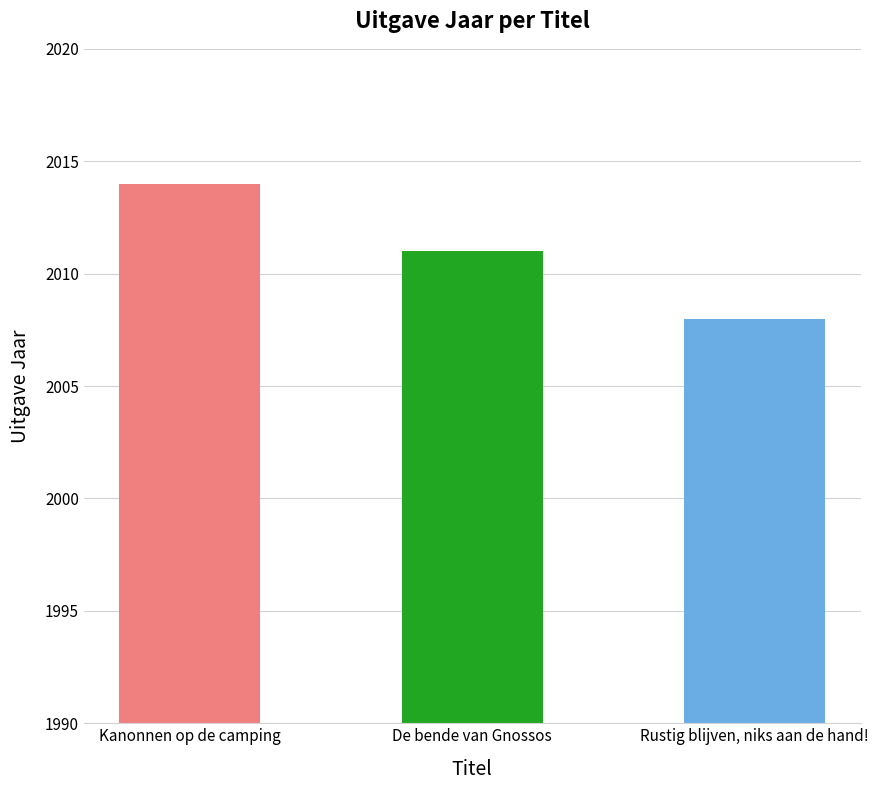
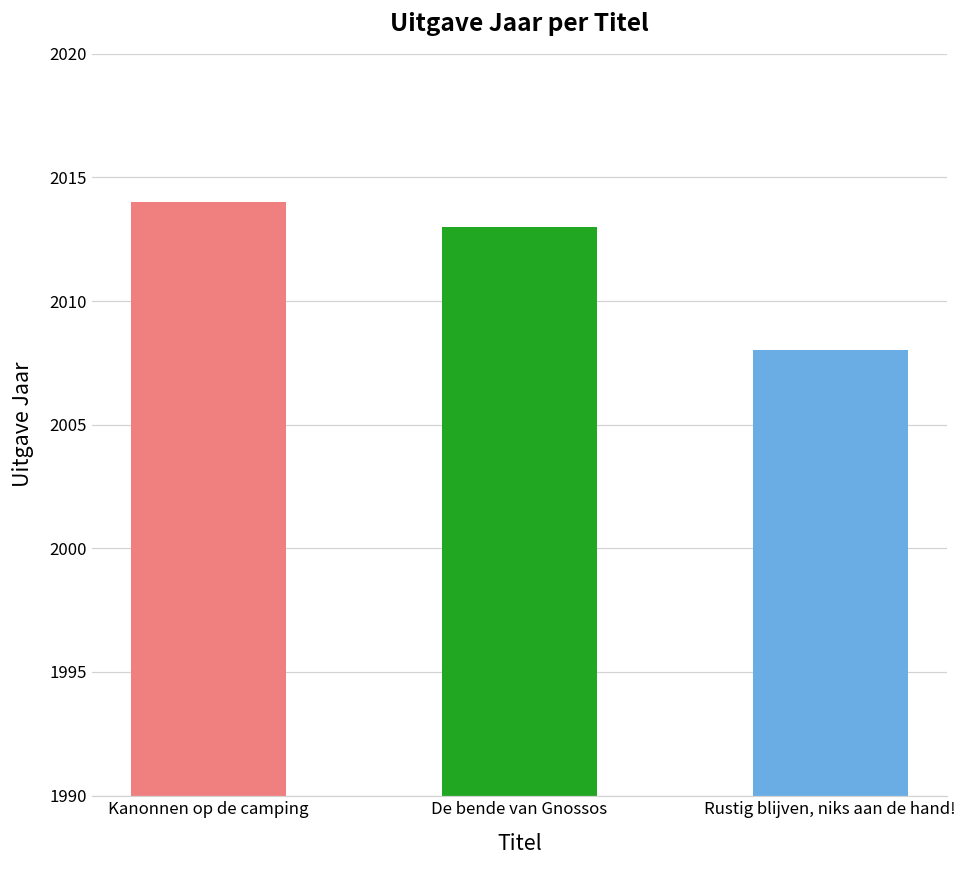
  {
    "Kanonnen op de camping": 2014,
-   "De bende van Gnossos": 2011,
+   "De bende van Gnossos": 2013,
    "Rustig blijven, niks aan de hand!": 2008
  }
